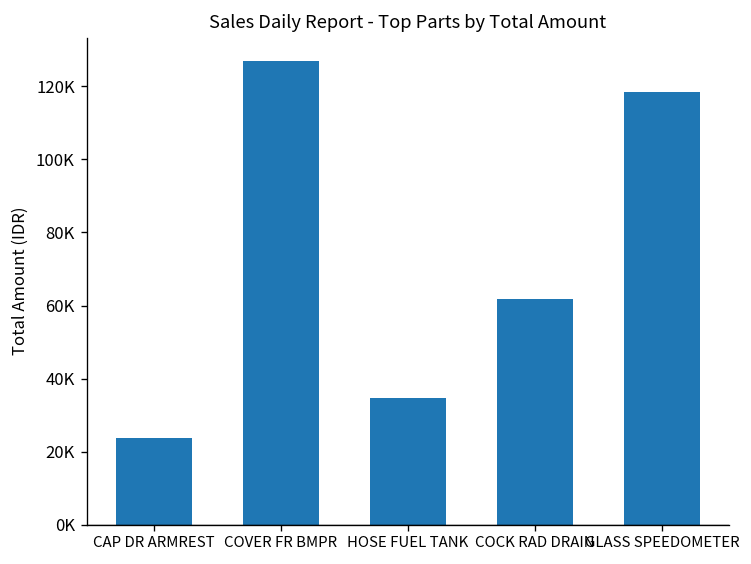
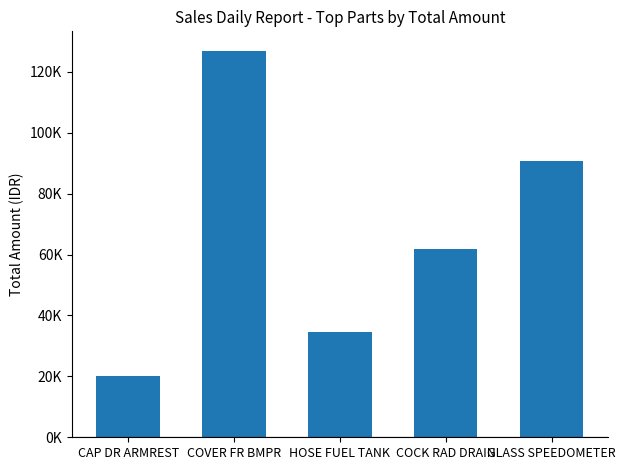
  {
-   "CAP DR ARMREST": 24000,
+   "CAP DR ARMREST": 20000,
    "COVER FR BMPR": 127000,
    "HOSE FUEL TANK": 35000,
    "COCK RAD DRAIN": 62000,
-   "GLASS SPEEDOMETER": 119000
+   "GLASS SPEEDOMETER": 91000
  }
